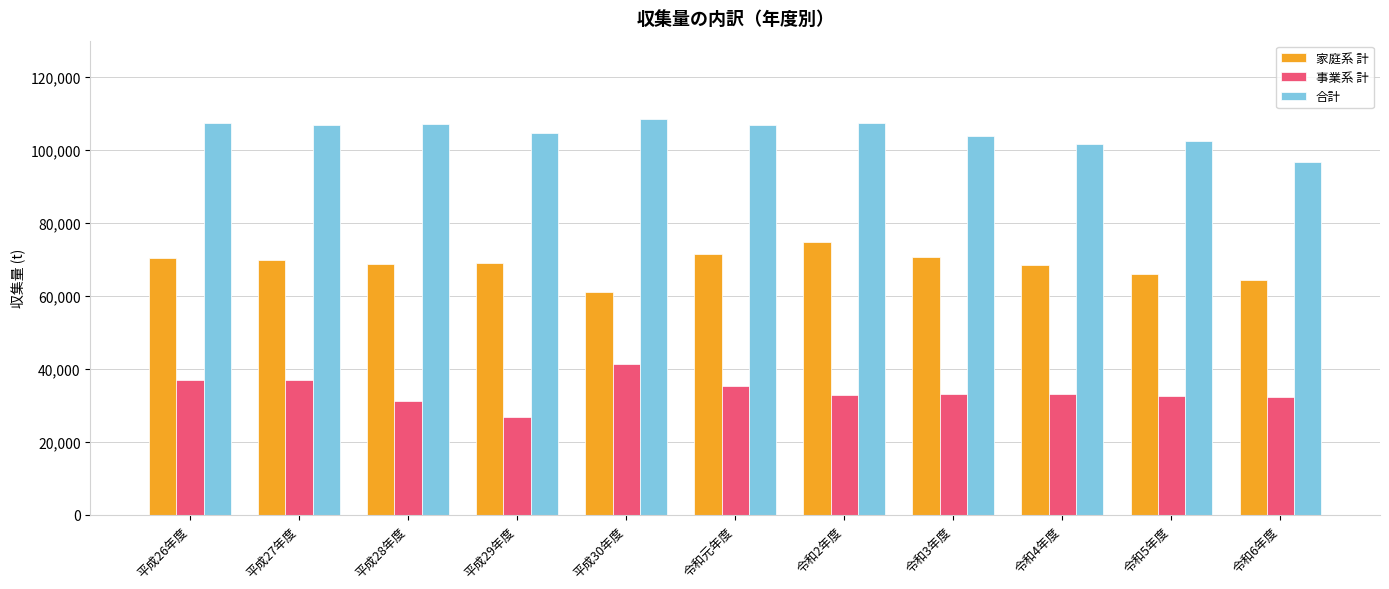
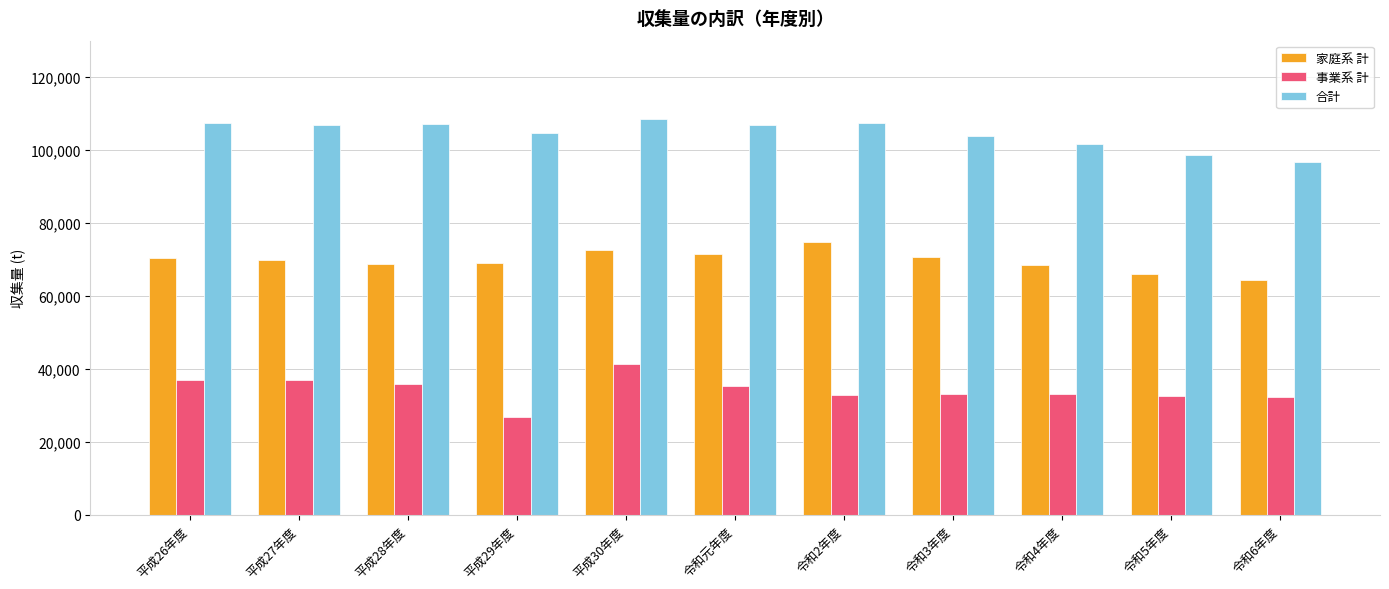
  {
    "家庭系 計": {
      "平成26年度": "71,000",
      "平成27年度": "70,000",
      "平成28年度": "69,000",
      "平成29年度": "69,000",
-     "平成30年度": "61,000",
+     "平成30年度": "73,000",
      "令和元年度": "72,000",
      "令和2年度": "75,000",
      "令和3年度": "71,000",
      "令和4年度": "68,000",
      "令和5年度": "66,000",
      "令和6年度": "64,000"
    },
    "事業系 計": {
      "平成26年度": "37,000",
      "平成27年度": "37,000",
-     "平成28年度": "31,000",
+     "平成28年度": "36,000",
      "平成29年度": "27,000",
      "平成30年度": "41,000",
      "令和元年度": "35,000",
      "令和2年度": "33,000",
      "令和3年度": "33,000",
      "令和4年度": "33,000",
      "令和5年度": "33,000",
      "令和6年度": "32,000"
    },
    "合計": {
      "平成26年度": "108,000",
      "平成27年度": "107,000",
      "平成28年度": "107,000",
      "平成29年度": "105,000",
      "平成30年度": "108,000",
      "令和元年度": "107,000",
      "令和2年度": "107,000",
      "令和3年度": "104,000",
      "令和4年度": "102,000",
-     "令和5年度": "102,000",
+     "令和5年度": "99,000",
      "令和6年度": "97,000"
    }
  }
